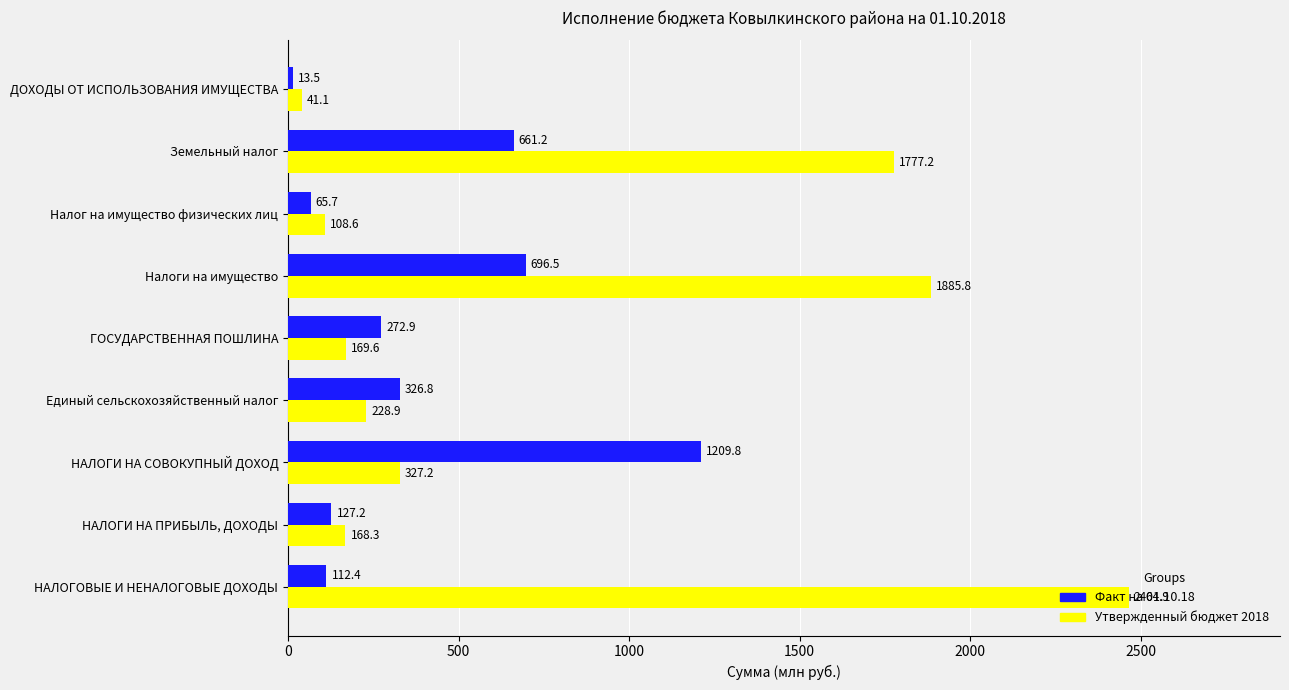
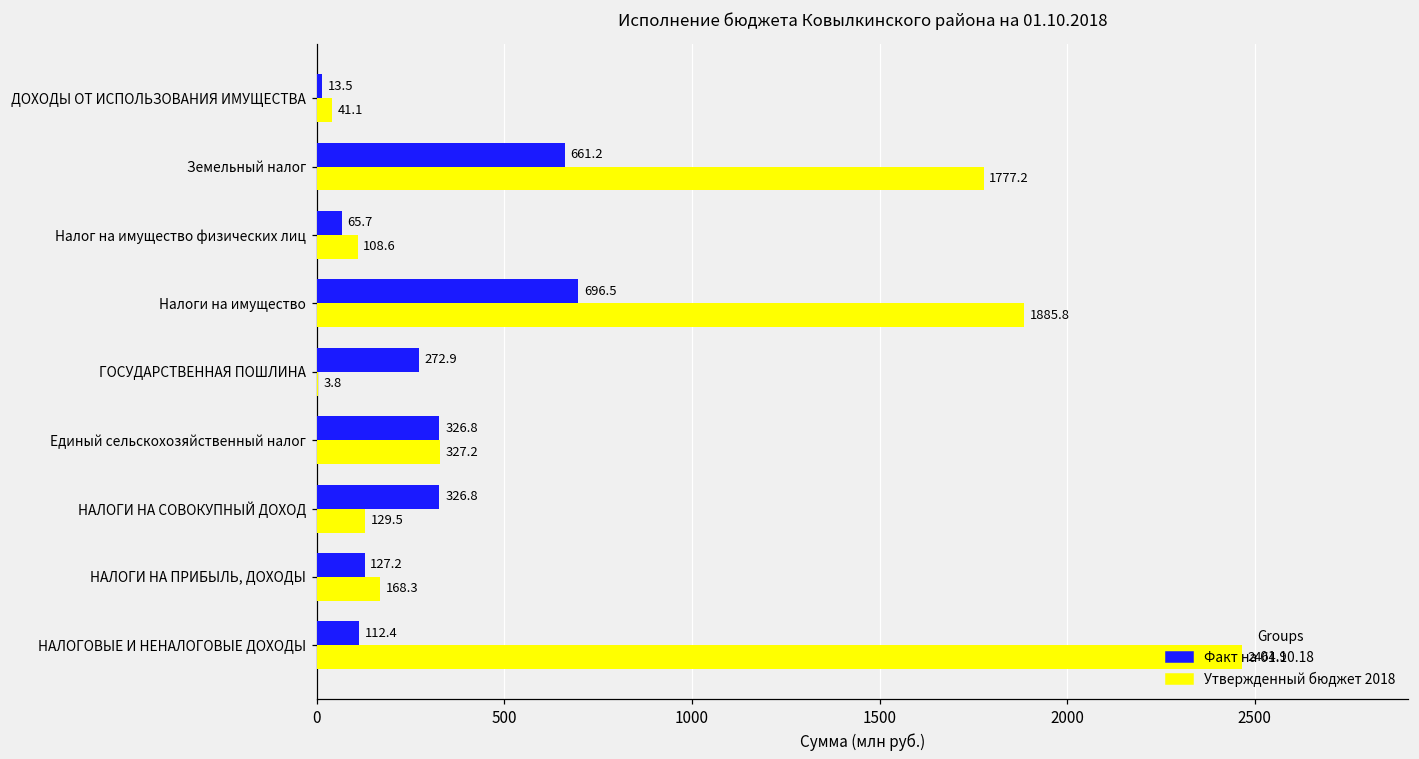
  {
    "Факт на 01.10.18": {
      "ДОХОДЫ ОТ ИСПОЛЬЗОВАНИЯ ИМУЩЕСТВА": 13.5,
      "Земельный налог": 661.2,
      "Налог на имущество физических лиц": 65.7,
      "Налоги на имущество": 696.5,
      "ГОСУДАРСТВЕННАЯ ПОШЛИНА": 272.9,
      "Единый сельскохозяйственный налог": 326.8,
-     "НАЛОГИ НА СОВОКУПНЫЙ ДОХОД": 1209.8,
+     "НАЛОГИ НА СОВОКУПНЫЙ ДОХОД": 326.8,
      "НАЛОГИ НА ПРИБЫЛЬ, ДОХОДЫ": 127.2,
      "НАЛОГОВЫЕ И НЕНАЛОГОВЫЕ ДОХОДЫ": 112.4
    },
    "Утвержденный бюджет 2018": {
      "ДОХОДЫ ОТ ИСПОЛЬЗОВАНИЯ ИМУЩЕСТВА": 41.1,
      "Земельный налог": 1777.2,
      "Налог на имущество физических лиц": 108.6,
      "Налоги на имущество": 1885.8,
-     "ГОСУДАРСТВЕННАЯ ПОШЛИНА": 169.6,
-     "Единый сельскохозяйственный налог": 228.9,
-     "НАЛОГИ НА СОВОКУПНЫЙ ДОХОД": 327.2,
+     "ГОСУДАРСТВЕННАЯ ПОШЛИНА": 3.8,
+     "Единый сельскохозяйственный налог": 327.2,
+     "НАЛОГИ НА СОВОКУПНЫЙ ДОХОД": 129.5,
      "НАЛОГИ НА ПРИБЫЛЬ, ДОХОДЫ": 168.3,
      "НАЛОГОВЫЕ И НЕНАЛОГОВЫЕ ДОХОДЫ": 2464.9
    }
  }
